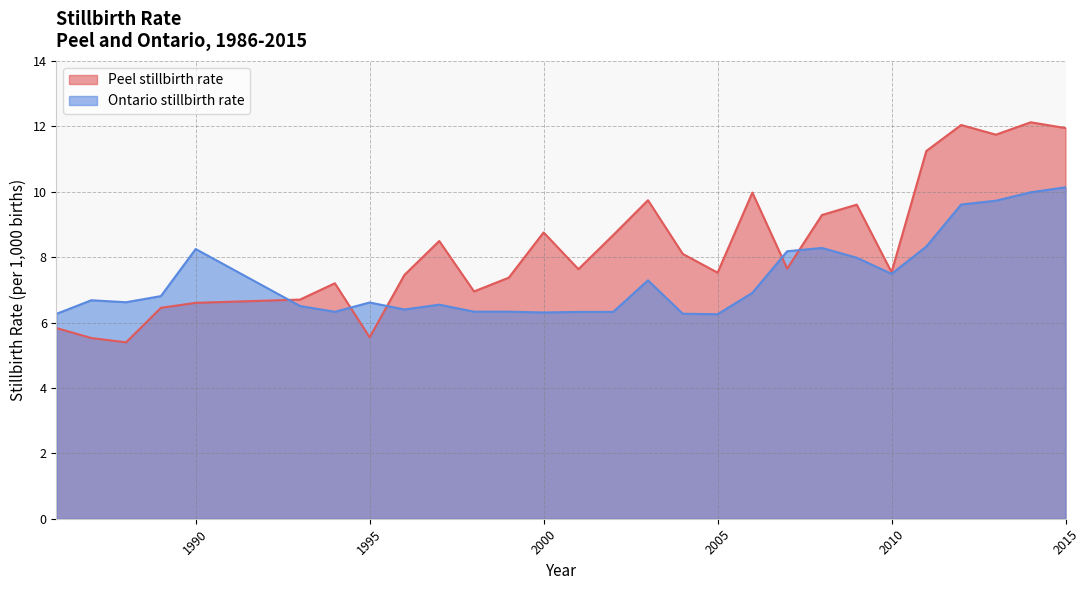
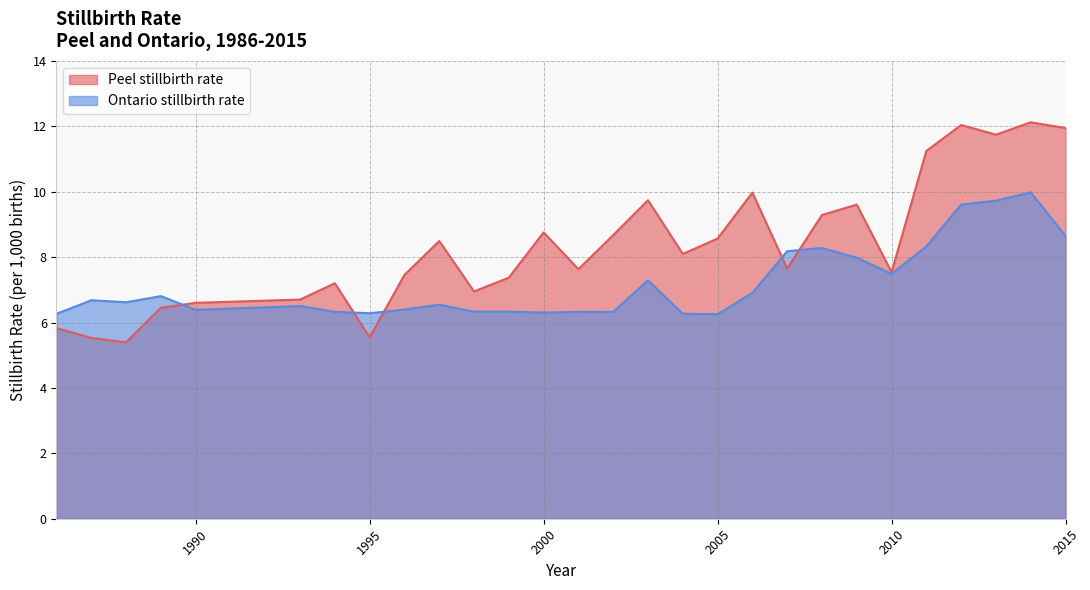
  {
    "Peel stillbirth rate": {
      "1990": 6.6,
      "1995": 5.5,
      "2000": 8.8,
-     "2005": 7.5,
+     "2005": 8.6,
      "2015": 11.9
    },
    "Ontario stillbirth rate": {
-     "1990": 8.2,
-     "1995": 6.6,
+     "1990": 6.4,
+     "1995": 6.3,
      "2000": 6.3,
      "2005": 6.3,
-     "2015": 10.1
+     "2015": 8.6
    }
  }
